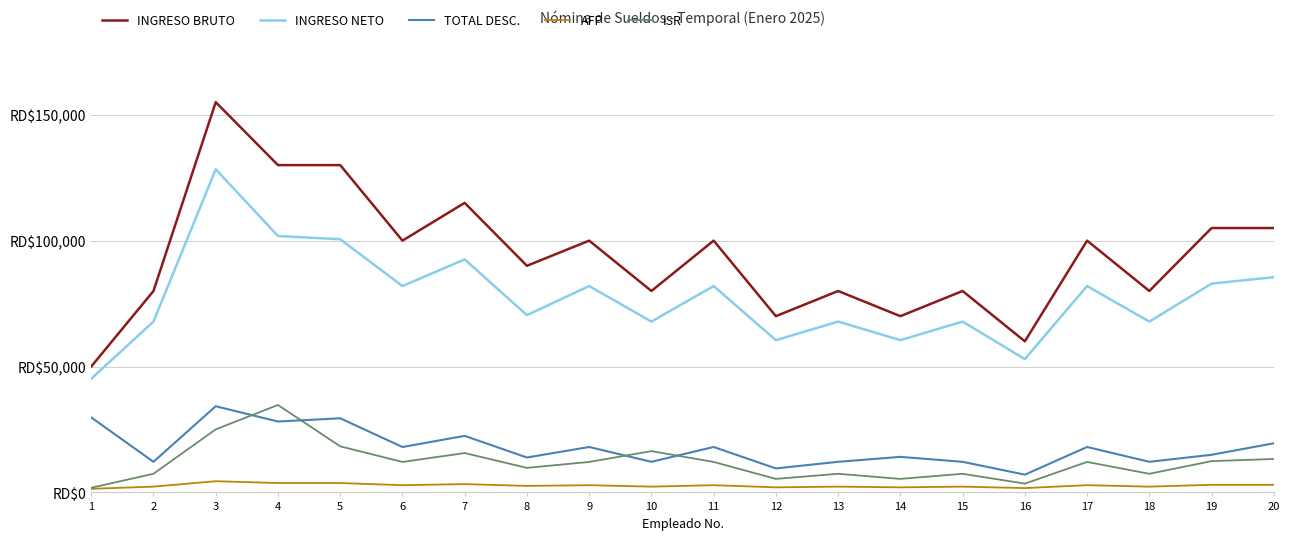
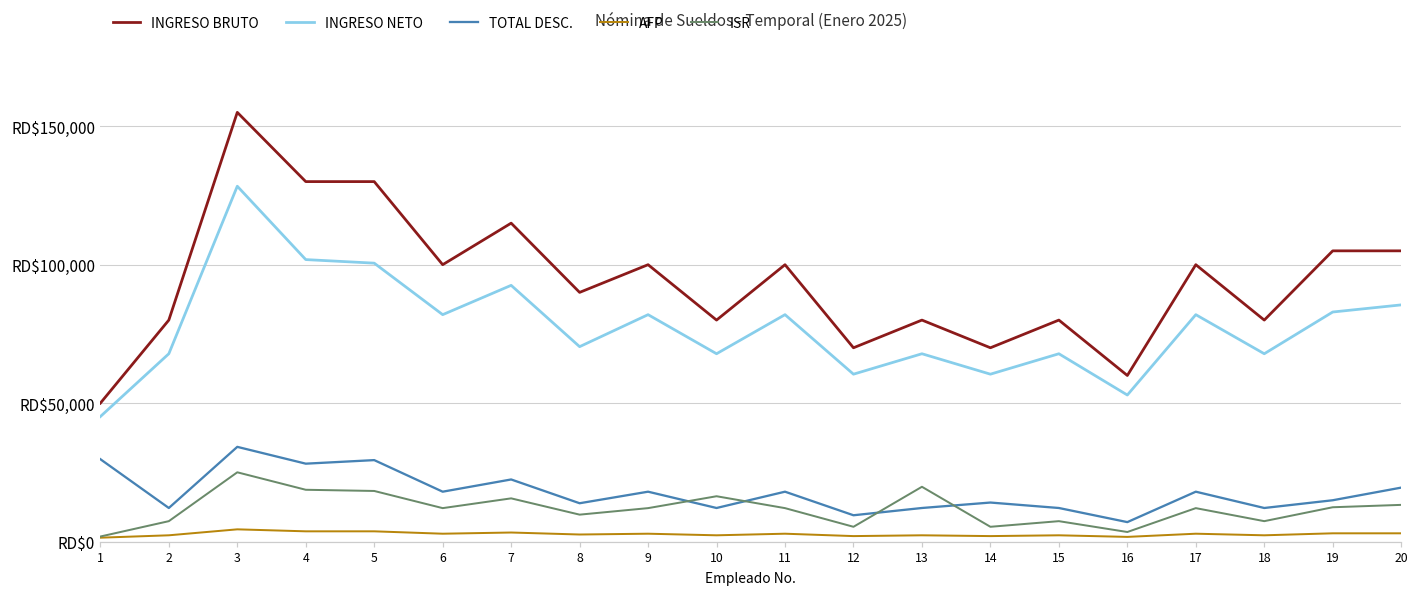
  {
    "INGRESO BRUTO": {
      "1": "RD$50,000",
      "2": "RD$80,000",
      "3": "RD$155,000",
      "4": "RD$130,000",
      "5": "RD$130,000",
      "6": "RD$100,000",
      "7": "RD$115,000",
      "8": "RD$90,000",
      "9": "RD$100,000",
      "10": "RD$80,000",
      "11": "RD$100,000",
      "12": "RD$70,000",
      "13": "RD$80,000",
      "14": "RD$70,000",
      "15": "RD$80,000",
      "16": "RD$60,000",
      "17": "RD$100,000",
      "18": "RD$80,000",
      "19": "RD$105,000",
      "20": "RD$105,000"
    },
    "INGRESO NETO": {
      "1": "RD$45,000",
      "2": "RD$68,000",
      "3": "RD$128,000",
      "4": "RD$102,000",
      "5": "RD$101,000",
      "6": "RD$82,000",
      "7": "RD$93,000",
      "8": "RD$70,000",
      "9": "RD$82,000",
      "10": "RD$68,000",
      "11": "RD$82,000",
      "12": "RD$60,000",
      "13": "RD$68,000",
      "14": "RD$60,000",
      "15": "RD$68,000",
      "16": "RD$53,000",
      "17": "RD$82,000",
      "18": "RD$68,000",
      "19": "RD$83,000",
      "20": "RD$85,000"
    },
    "TOTAL DESC.": {
      "1": "RD$30,000",
      "2": "RD$12,000",
      "3": "RD$34,000",
      "4": "RD$28,000",
      "5": "RD$29,000",
      "6": "RD$18,000",
      "7": "RD$22,000",
      "8": "RD$14,000",
      "9": "RD$18,000",
      "10": "RD$12,000",
      "11": "RD$18,000",
      "12": "RD$10,000",
      "13": "RD$12,000",
      "14": "RD$14,000",
      "15": "RD$12,000",
      "16": "RD$7,000",
      "17": "RD$18,000",
      "18": "RD$12,000",
      "19": "RD$15,000",
      "20": "RD$20,000"
    },
    "AFP": {
      "2": "RD$2,000",
      "3": "RD$4,000",
      "4": "RD$4,000",
      "5": "RD$4,000",
      "6": "RD$3,000",
      "7": "RD$3,000",
      "8": "RD$3,000",
      "9": "RD$3,000",
      "10": "RD$2,000",
      "11": "RD$3,000",
      "12": "RD$2,000",
      "13": "RD$2,000",
      "14": "RD$2,000",
      "15": "RD$2,000",
      "16": "RD$2,000",
      "17": "RD$3,000",
      "18": "RD$2,000",
      "19": "RD$3,000",
      "20": "RD$3,000"
    },
    "ISR": {
      "2": "RD$7,000",
      "3": "RD$25,000",
-     "4": "RD$35,000",
+     "4": "RD$19,000",
      "5": "RD$18,000",
      "6": "RD$12,000",
      "7": "RD$16,000",
      "8": "RD$10,000",
      "9": "RD$12,000",
      "10": "RD$16,000",
      "11": "RD$12,000",
      "12": "RD$5,000",
-     "13": "RD$7,000",
+     "13": "RD$20,000",
      "14": "RD$5,000",
      "15": "RD$7,000",
      "16": "RD$3,000",
      "17": "RD$12,000",
      "18": "RD$7,000",
      "19": "RD$12,000",
      "20": "RD$13,000"
    }
  }
